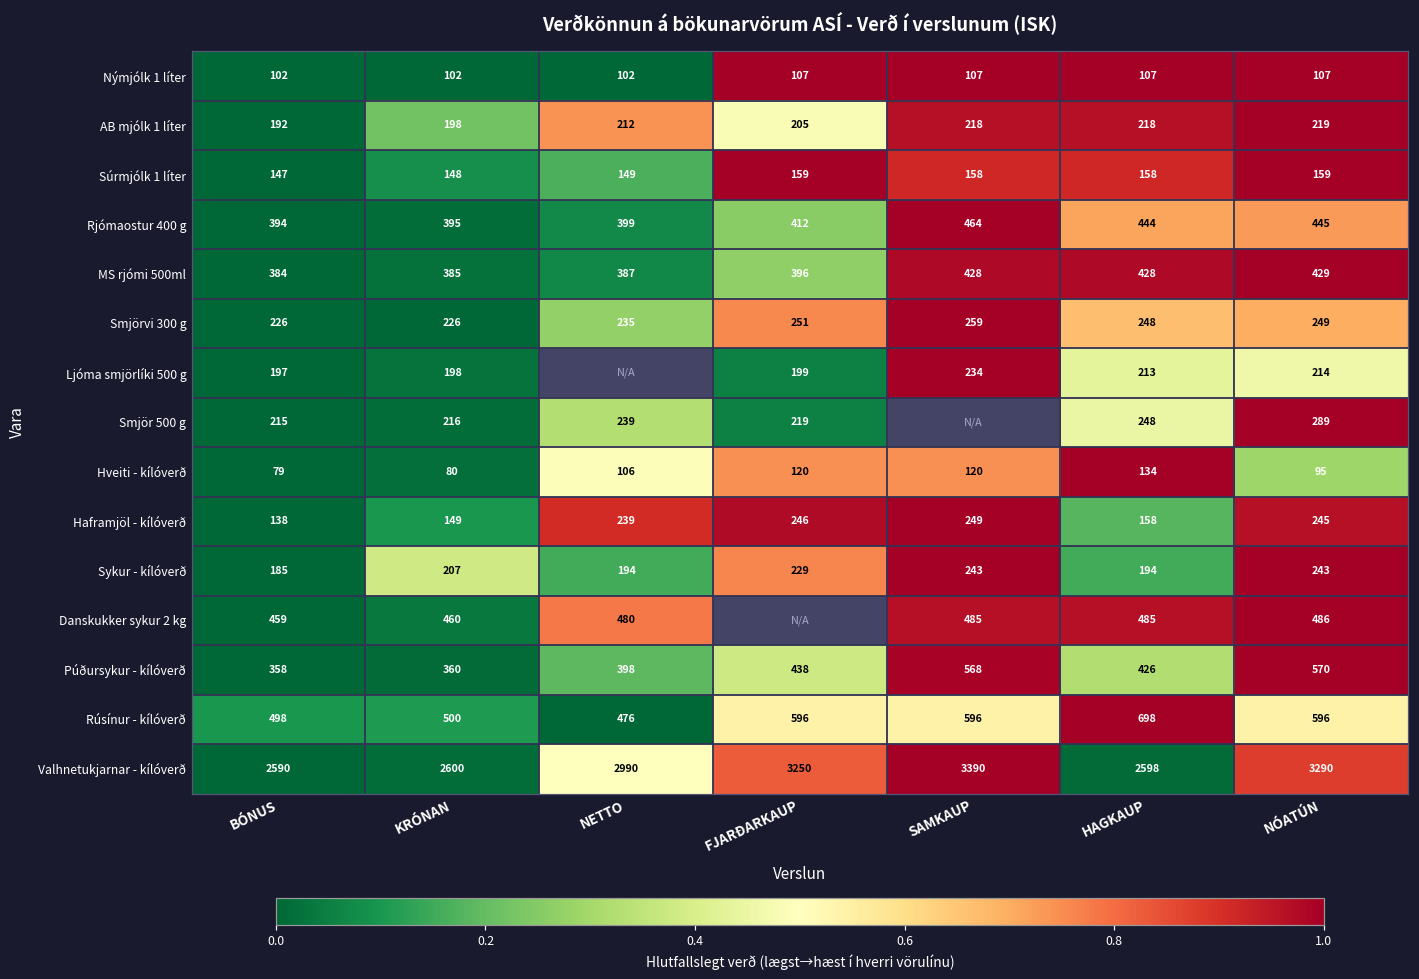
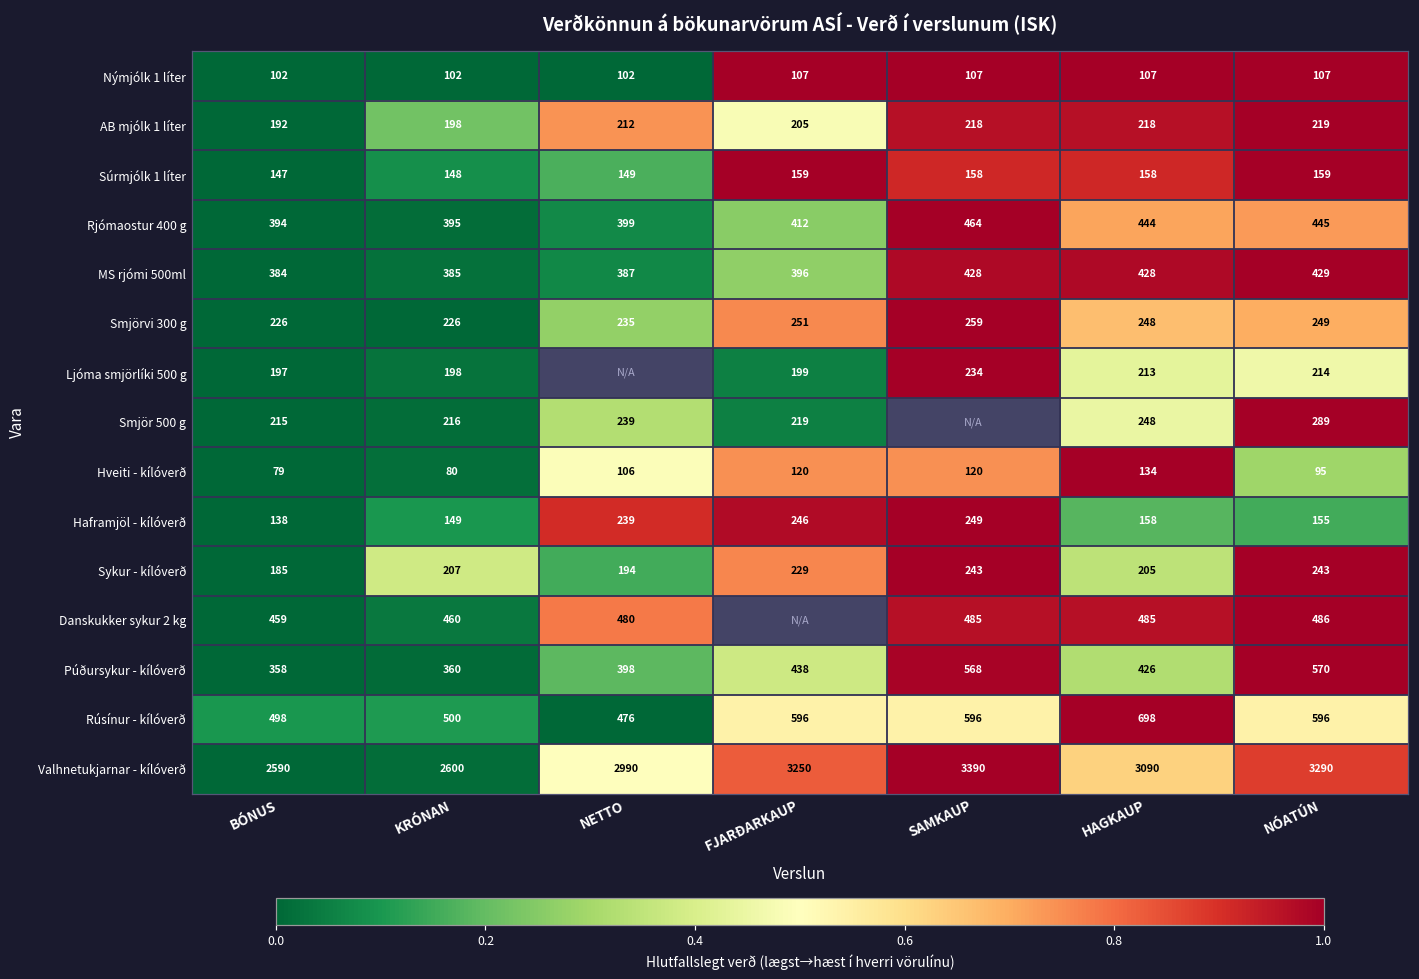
  {
    "Nýmjólk 1 líter": {
      "BÓNUS": 102,
      "KRÓNAN": 102,
      "NETTO": 102,
      "FJARÐARKAUP": 107,
      "SAMKAUP": 107,
      "HAGKAUP": 107,
      "NÓATÚN": 107
    },
    "AB mjólk 1 líter": {
      "BÓNUS": 192,
      "KRÓNAN": 198,
      "NETTO": 212,
      "FJARÐARKAUP": 205,
      "SAMKAUP": 218,
      "HAGKAUP": 218,
      "NÓATÚN": 219
    },
    "Súrmjólk 1 líter": {
      "BÓNUS": 147,
      "KRÓNAN": 148,
      "NETTO": 149,
      "FJARÐARKAUP": 159,
      "SAMKAUP": 158,
      "HAGKAUP": 158,
      "NÓATÚN": 159
    },
    "Rjómaostur 400 g": {
      "BÓNUS": 394,
      "KRÓNAN": 395,
      "NETTO": 399,
      "FJARÐARKAUP": 412,
      "SAMKAUP": 464,
      "HAGKAUP": 444,
      "NÓATÚN": 445
    },
    "MS rjómi 500ml": {
      "BÓNUS": 384,
      "KRÓNAN": 385,
      "NETTO": 387,
      "FJARÐARKAUP": 396,
      "SAMKAUP": 428,
      "HAGKAUP": 428,
      "NÓATÚN": 429
    },
    "Smjörvi 300 g": {
      "BÓNUS": 226,
      "KRÓNAN": 226,
      "NETTO": 235,
      "FJARÐARKAUP": 251,
      "SAMKAUP": 259,
      "HAGKAUP": 248,
      "NÓATÚN": 249
    },
    "Ljóma smjörlíki 500 g": {
      "BÓNUS": 197,
      "KRÓNAN": 198,
      "FJARÐARKAUP": 199,
      "SAMKAUP": 234,
      "HAGKAUP": 213,
      "NÓATÚN": 214
    },
    "Smjör 500 g": {
      "BÓNUS": 215,
      "KRÓNAN": 216,
      "NETTO": 239,
      "FJARÐARKAUP": 219,
      "HAGKAUP": 248,
      "NÓATÚN": 289
    },
    "Hveiti - kílóverð": {
      "BÓNUS": 79,
      "KRÓNAN": 80,
      "NETTO": 106,
      "FJARÐARKAUP": 120,
      "SAMKAUP": 120,
      "HAGKAUP": 134,
      "NÓATÚN": 95
    },
    "Haframjöl - kílóverð": {
      "BÓNUS": 138,
      "KRÓNAN": 149,
      "NETTO": 239,
      "FJARÐARKAUP": 246,
      "SAMKAUP": 249,
      "HAGKAUP": 158,
-     "NÓATÚN": 245
+     "NÓATÚN": 155
    },
    "Sykur - kílóverð": {
      "BÓNUS": 185,
      "KRÓNAN": 207,
      "NETTO": 194,
      "FJARÐARKAUP": 229,
      "SAMKAUP": 243,
-     "HAGKAUP": 194,
+     "HAGKAUP": 205,
      "NÓATÚN": 243
    },
    "Danskukker sykur 2 kg": {
      "BÓNUS": 459,
      "KRÓNAN": 460,
      "NETTO": 480,
      "SAMKAUP": 485,
      "HAGKAUP": 485,
      "NÓATÚN": 486
    },
    "Púðursykur - kílóverð": {
      "BÓNUS": 358,
      "KRÓNAN": 360,
      "NETTO": 398,
      "FJARÐARKAUP": 438,
      "SAMKAUP": 568,
      "HAGKAUP": 426,
      "NÓATÚN": 570
    },
    "Rúsínur - kílóverð": {
      "BÓNUS": 498,
      "KRÓNAN": 500,
      "NETTO": 476,
      "FJARÐARKAUP": 596,
      "SAMKAUP": 596,
      "HAGKAUP": 698,
      "NÓATÚN": 596
    },
    "Valhnetukjarnar - kílóverð": {
      "BÓNUS": 2590,
      "KRÓNAN": 2600,
      "NETTO": 2990,
      "FJARÐARKAUP": 3250,
      "SAMKAUP": 3390,
-     "HAGKAUP": 2598,
+     "HAGKAUP": 3090,
      "NÓATÚN": 3290
    }
  }
